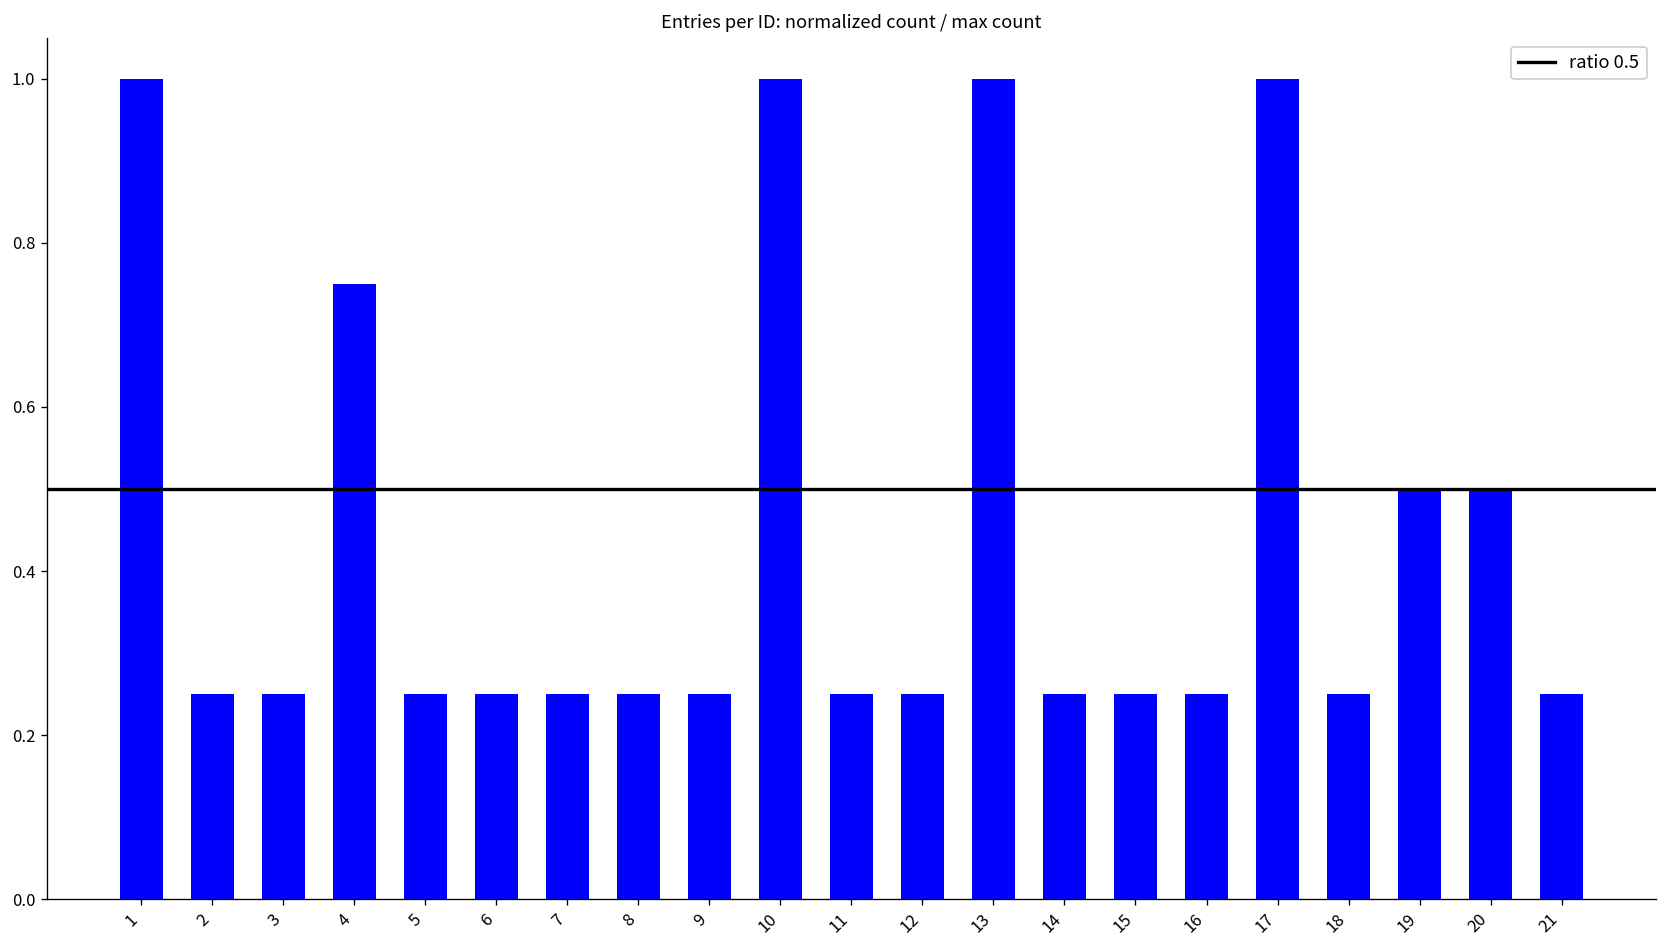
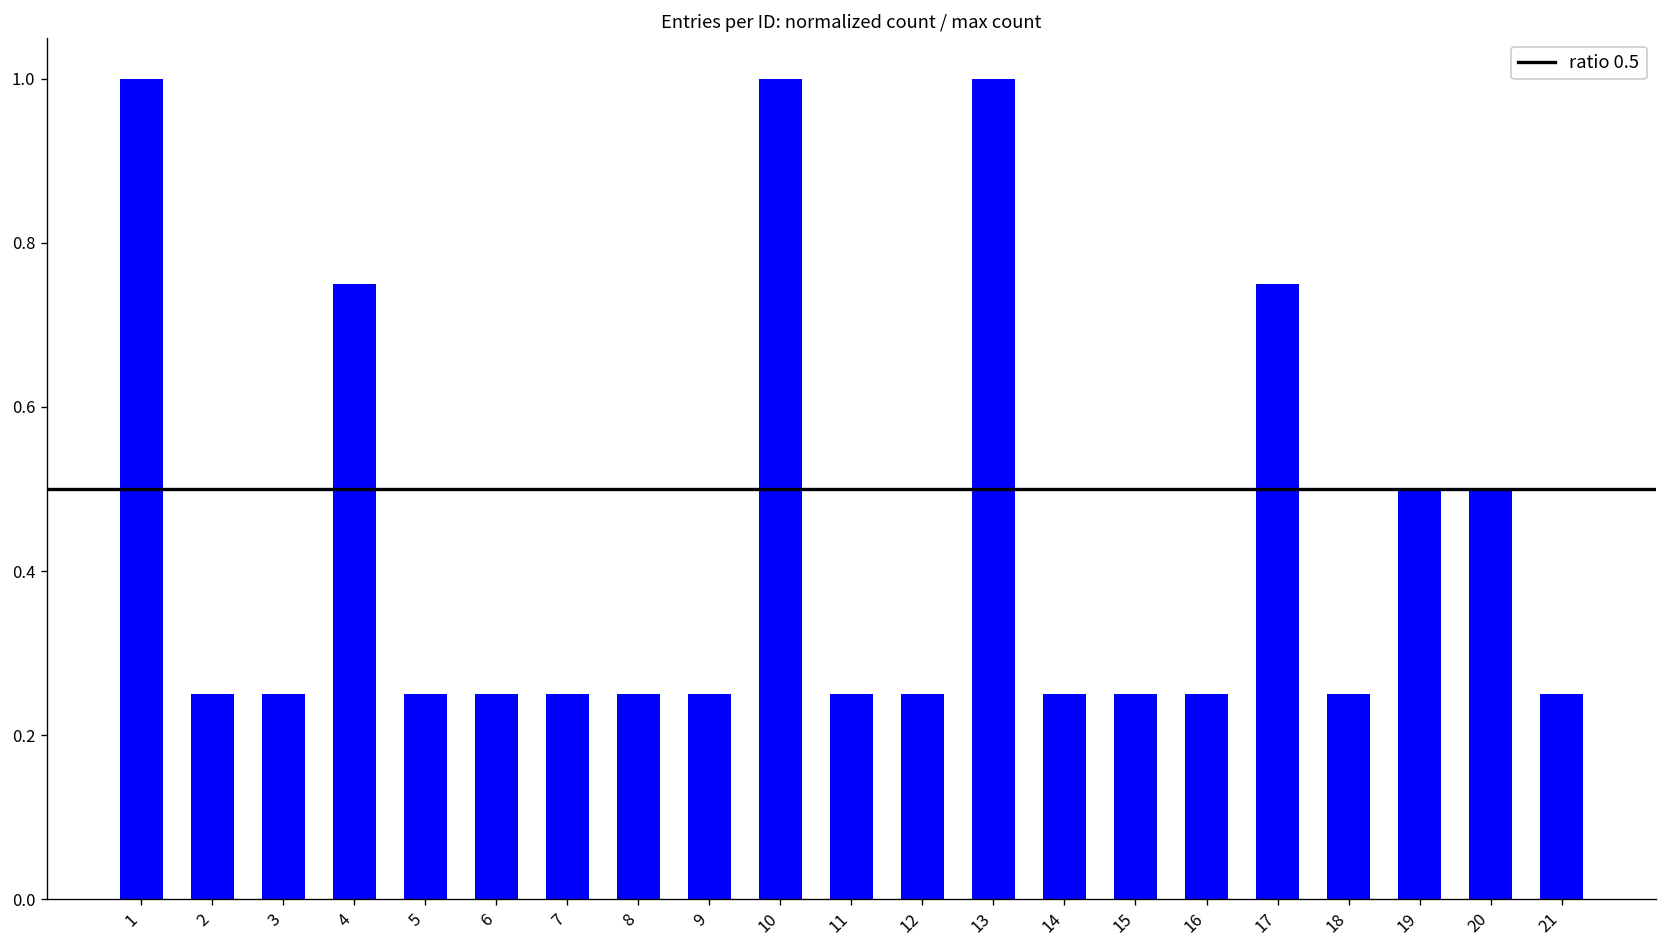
  {
    "1": 1.00,
    "2": 0.25,
    "3": 0.25,
    "4": 0.75,
    "5": 0.25,
    "6": 0.25,
    "7": 0.25,
    "8": 0.25,
    "9": 0.25,
    "10": 1.00,
    "11": 0.25,
    "12": 0.25,
    "13": 1.00,
    "14": 0.25,
    "15": 0.25,
    "16": 0.25,
-   "17": 1.00,
+   "17": 0.75,
    "18": 0.25,
    "19": 0.50,
    "20": 0.50,
    "21": 0.25
  }
